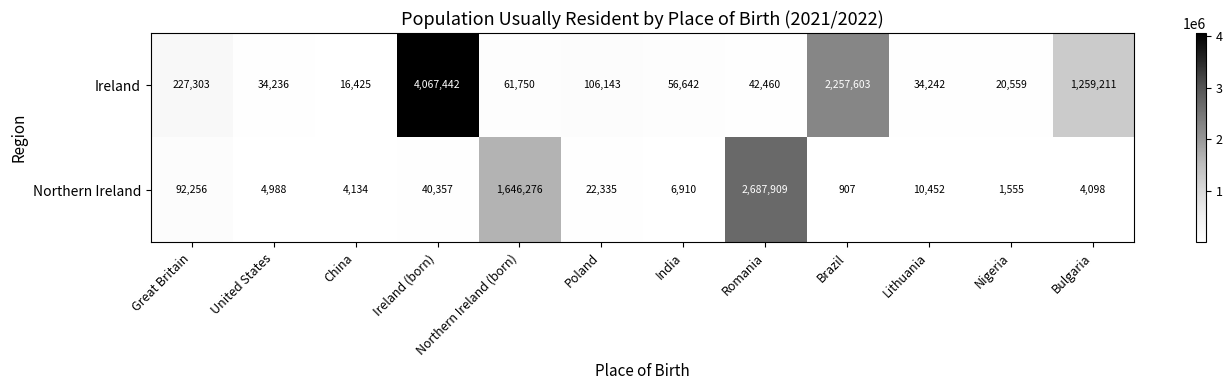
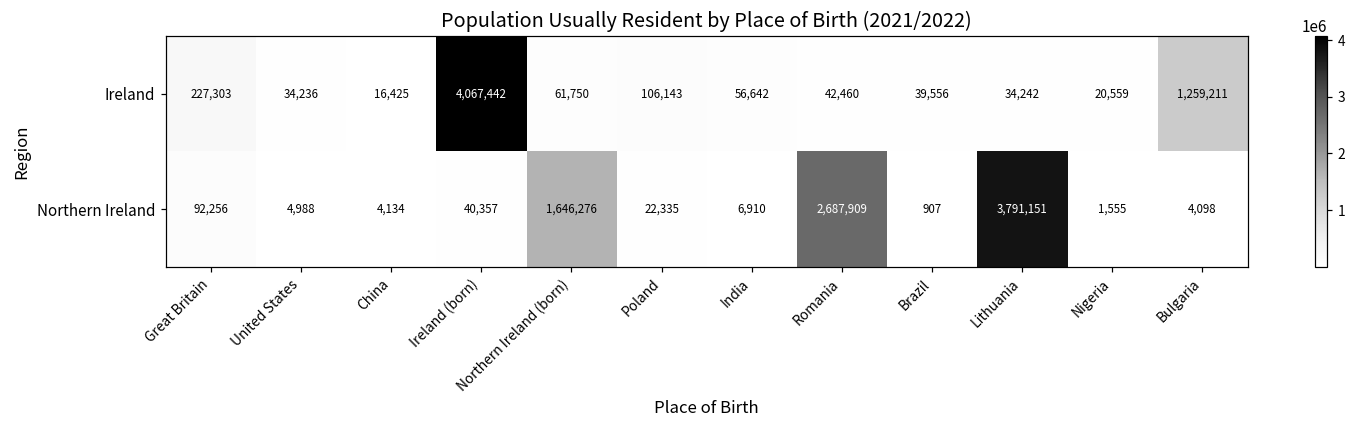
  {
    "Ireland": {
      "Great Britain": "227,303",
      "United States": "34,236",
      "China": "16,425",
      "Ireland (born)": "4,067,442",
      "Northern Ireland (born)": "61,750",
      "Poland": "106,143",
      "India": "56,642",
      "Romania": "42,460",
-     "Brazil": "2,257,603",
+     "Brazil": "39,556",
      "Lithuania": "34,242",
      "Nigeria": "20,559",
      "Bulgaria": "1,259,211"
    },
    "Northern Ireland": {
      "Great Britain": "92,256",
      "United States": "4,988",
      "China": "4,134",
      "Ireland (born)": "40,357",
      "Northern Ireland (born)": "1,646,276",
      "Poland": "22,335",
      "India": "6,910",
      "Romania": "2,687,909",
      "Brazil": "907",
-     "Lithuania": "10,452",
+     "Lithuania": "3,791,151",
      "Nigeria": "1,555",
      "Bulgaria": "4,098"
    }
  }
